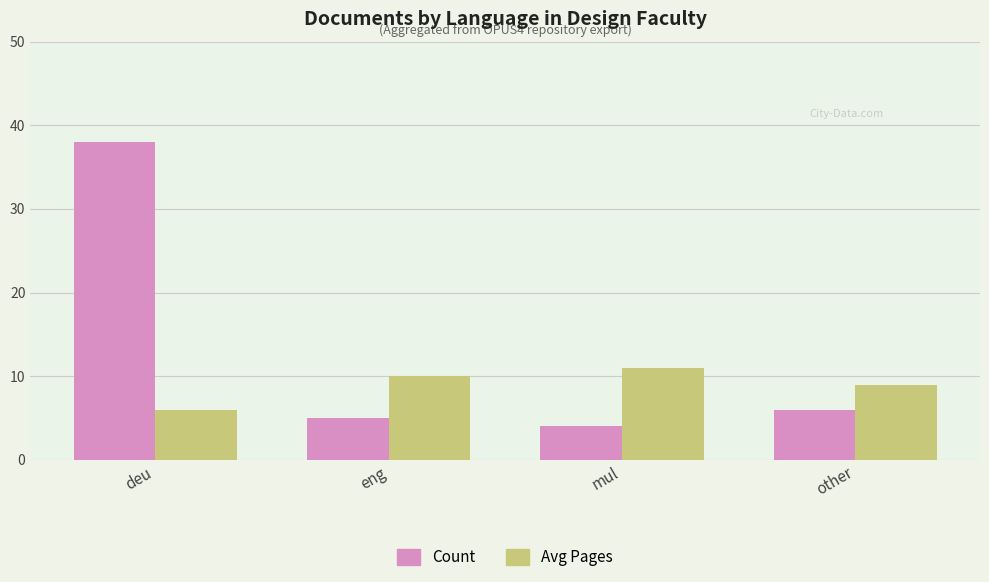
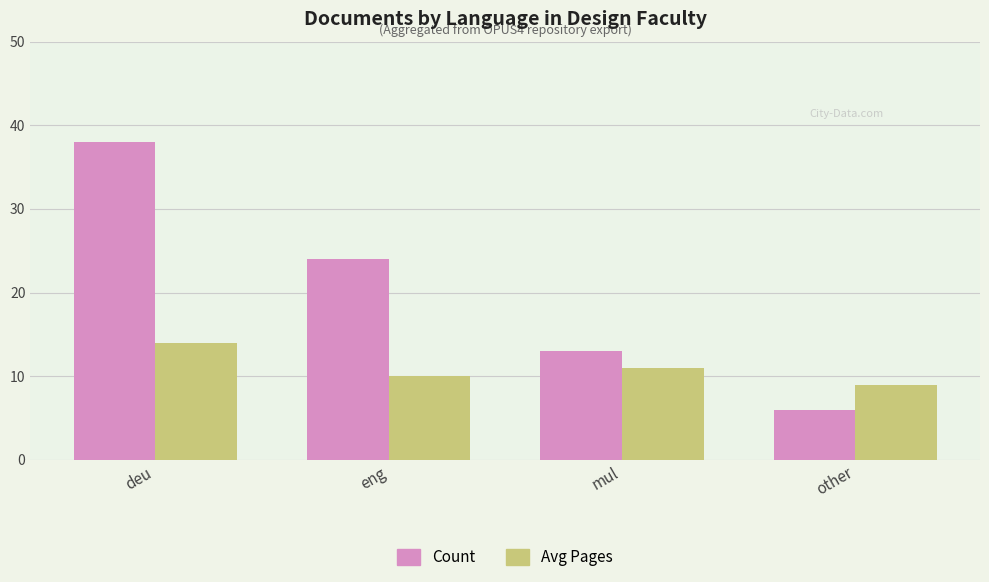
  {
    "Count": {
      "deu": 38,
-     "eng": 5,
-     "mul": 4,
+     "eng": 24,
+     "mul": 13,
      "other": 6
    },
    "Avg Pages": {
-     "deu": 6,
+     "deu": 14,
      "eng": 10,
      "mul": 11,
      "other": 9
    }
  }
